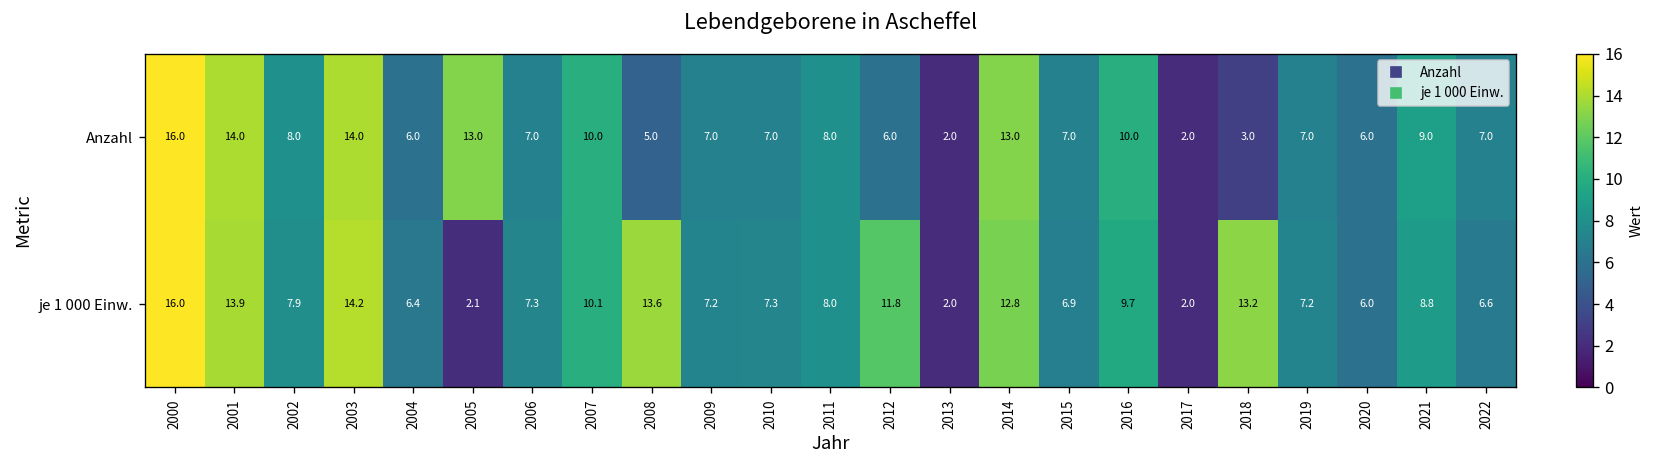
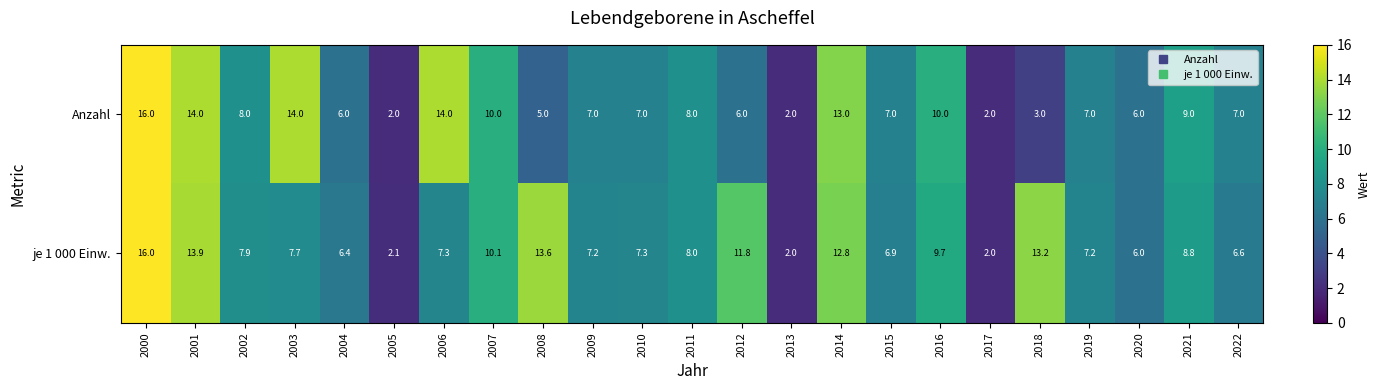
  {
    "Anzahl": {
      "2000": 16.0,
      "2001": 14.0,
      "2002": 8.0,
      "2003": 14.0,
      "2004": 6.0,
-     "2005": 13.0,
-     "2006": 7.0,
+     "2005": 2.0,
+     "2006": 14.0,
      "2007": 10.0,
      "2008": 5.0,
      "2009": 7.0,
      "2010": 7.0,
      "2011": 8.0,
      "2012": 6.0,
      "2013": 2.0,
      "2014": 13.0,
      "2015": 7.0,
      "2016": 10.0,
      "2017": 2.0,
      "2018": 3.0,
      "2019": 7.0,
      "2020": 6.0,
      "2021": 9.0,
      "2022": 7.0
    },
    "je 1 000 Einw.": {
      "2000": 16.0,
      "2001": 13.9,
      "2002": 7.9,
-     "2003": 14.2,
+     "2003": 7.7,
      "2004": 6.4,
      "2005": 2.1,
      "2006": 7.3,
      "2007": 10.1,
      "2008": 13.6,
      "2009": 7.2,
      "2010": 7.3,
      "2011": 8.0,
      "2012": 11.8,
      "2013": 2.0,
      "2014": 12.8,
      "2015": 6.9,
      "2016": 9.7,
      "2017": 2.0,
      "2018": 13.2,
      "2019": 7.2,
      "2020": 6.0,
      "2021": 8.8,
      "2022": 6.6
    }
  }
